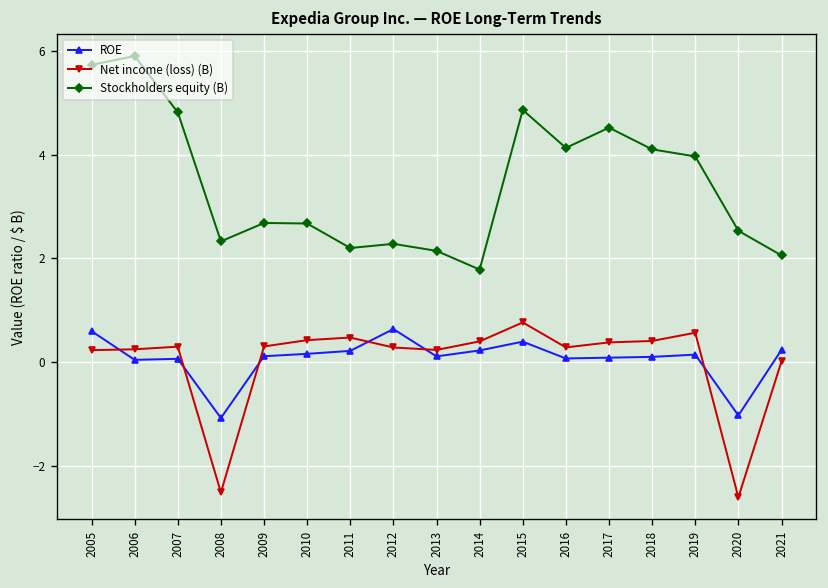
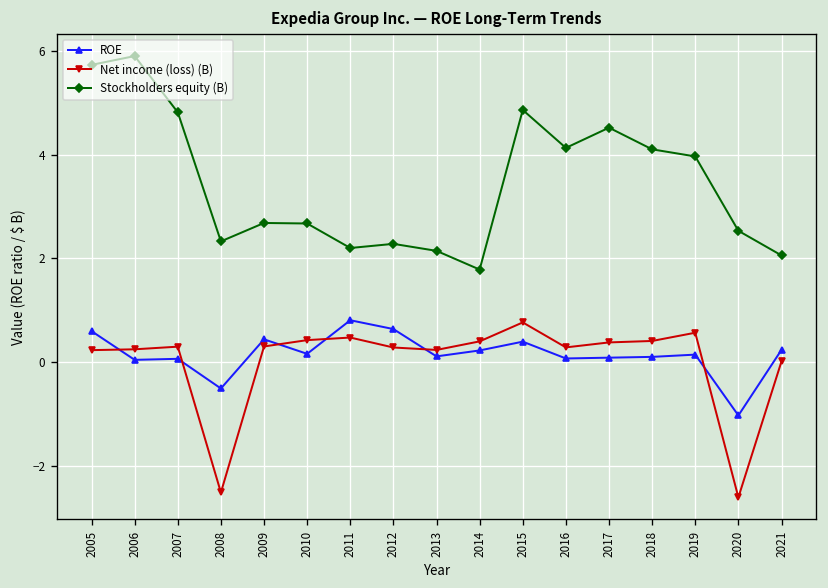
  {
    "ROE": {
      "2005": 0.6,
      "2006": 0.0,
      "2007": 0.1,
-     "2008": -1.1,
-     "2009": 0.1,
+     "2008": -0.5,
+     "2009": 0.4,
      "2010": 0.2,
-     "2011": 0.2,
+     "2011": 0.8,
      "2012": 0.6,
      "2013": 0.1,
      "2014": 0.2,
      "2015": 0.4,
      "2016": 0.1,
      "2017": 0.1,
      "2018": 0.1,
      "2019": 0.1,
      "2020": -1.0,
      "2021": 0.2
    },
    "Net income (loss) (B)": {
      "2005": 0.2,
      "2006": 0.2,
      "2007": 0.3,
      "2008": -2.5,
      "2009": 0.3,
      "2010": 0.4,
      "2011": 0.5,
      "2012": 0.3,
      "2013": 0.2,
      "2014": 0.4,
      "2015": 0.8,
      "2016": 0.3,
      "2017": 0.4,
      "2018": 0.4,
      "2019": 0.6,
      "2020": -2.6,
      "2021": 0.0
    },
    "Stockholders equity (B)": {
      "2007": 4.8,
      "2008": 2.3,
      "2009": 2.7,
      "2010": 2.7,
      "2011": 2.2,
      "2012": 2.3,
      "2013": 2.1,
      "2014": 1.8,
      "2015": 4.9,
      "2016": 4.1,
      "2017": 4.5,
      "2018": 4.1,
      "2019": 4.0,
      "2020": 2.5,
      "2021": 2.1
    }
  }
